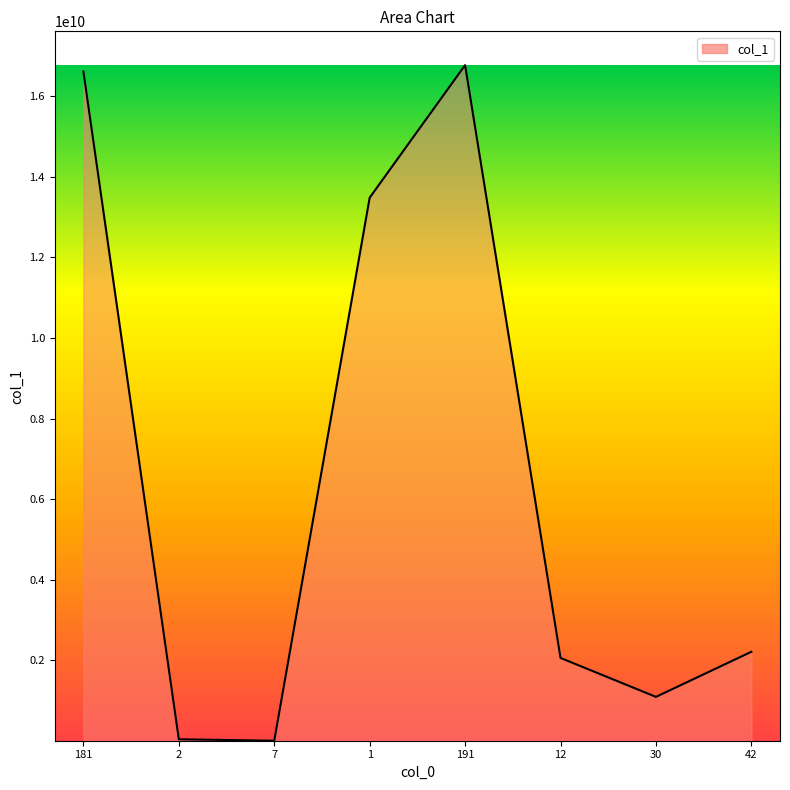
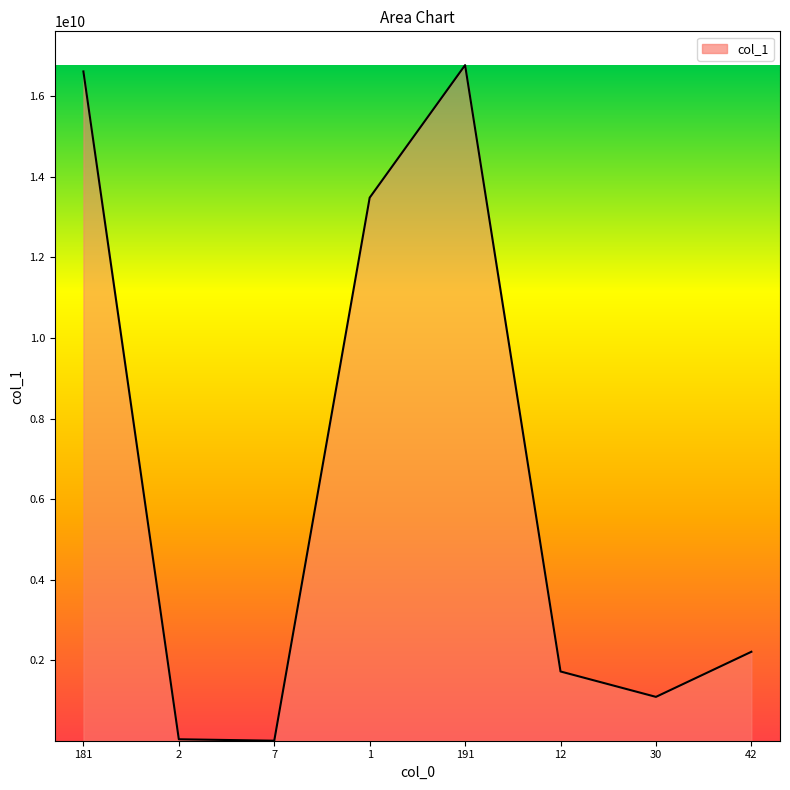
  {
    "181": 16600000000,
    "2": 0,
    "7": 0,
    "1": 13500000000,
    "191": 16800000000,
-   "12": 2100000000,
+   "12": 1700000000,
    "30": 1100000000,
    "42": 2200000000
  }
